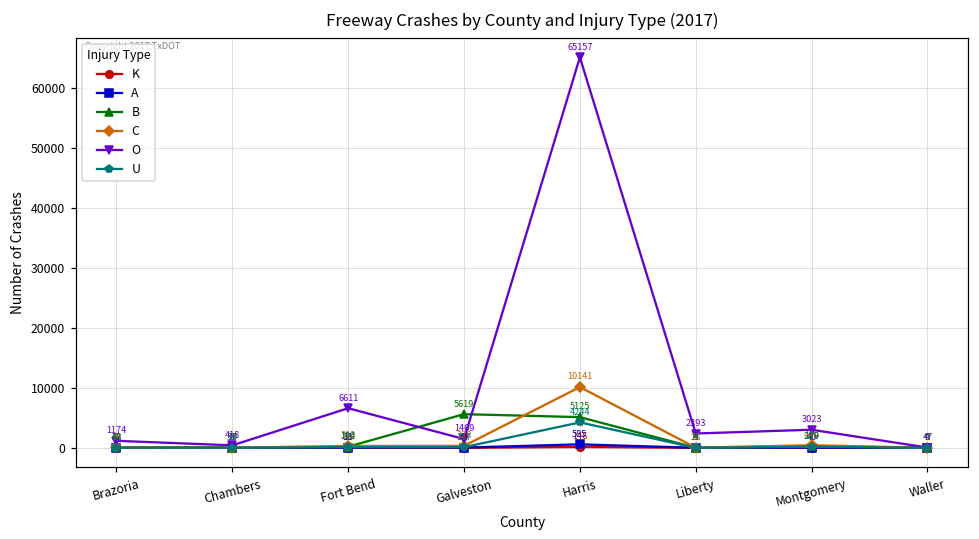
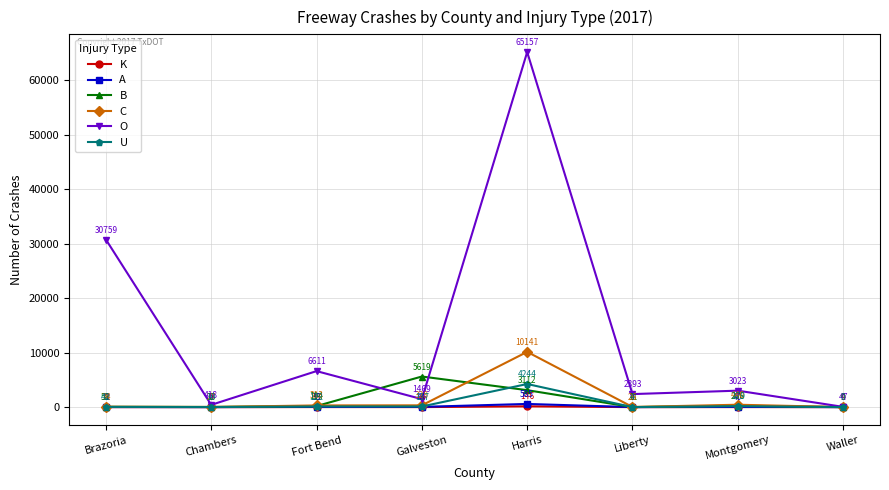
  {
    "B": {
      "Galveston": 5619,
-     "Harris": 5125
+     "Harris": 3112
    },
    "C": {
      "Harris": 10141
    },
    "O": {
-     "Brazoria": 1174,
+     "Brazoria": 30759,
      "Fort Bend": 6611,
      "Harris": 65157,
      "Liberty": 2393,
      "Montgomery": 3023
    }
  }
